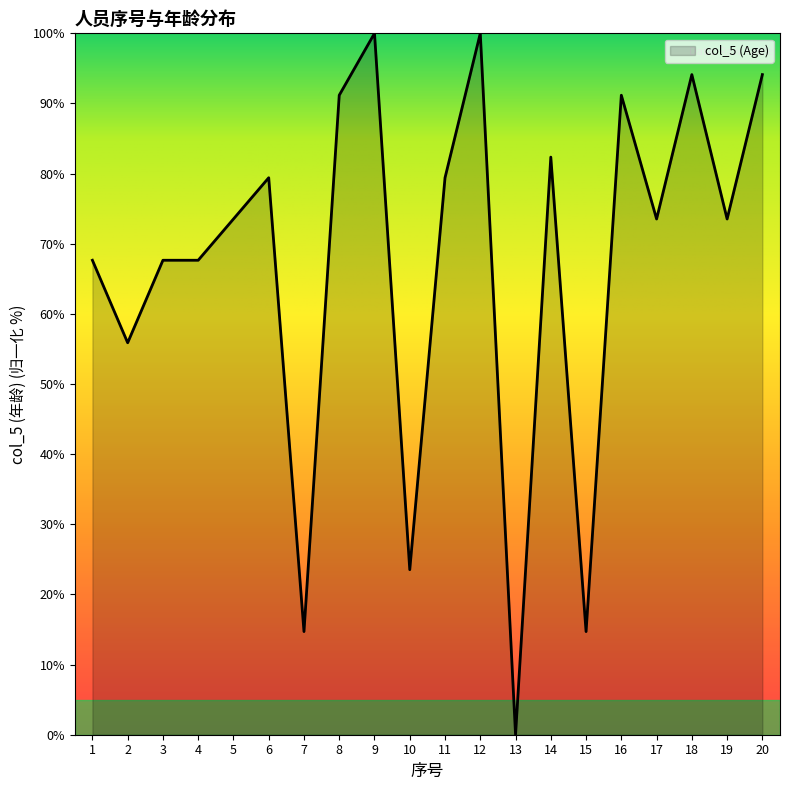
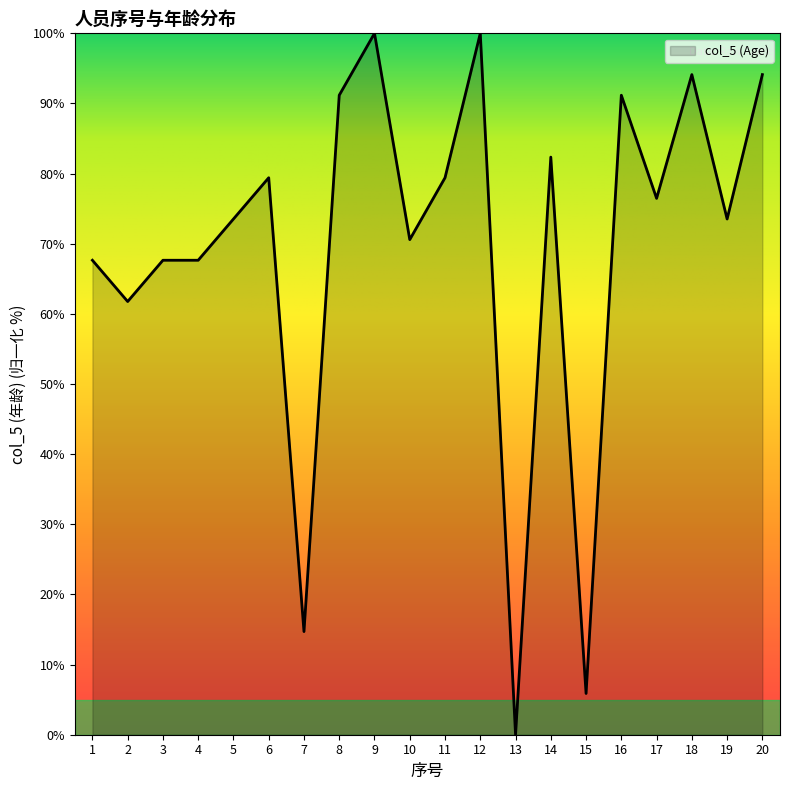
  {
    "1": "68%",
-   "2": "56%",
+   "2": "62%",
    "3": "68%",
    "4": "68%",
    "5": "74%",
    "6": "79%",
    "7": "15%",
    "8": "91%",
    "9": "100%",
-   "10": "24%",
+   "10": "71%",
    "11": "79%",
    "12": "100%",
    "14": "82%",
-   "15": "15%",
+   "15": "6%",
    "16": "91%",
-   "17": "74%",
+   "17": "76%",
    "18": "94%",
    "19": "74%",
    "20": "94%"
  }
